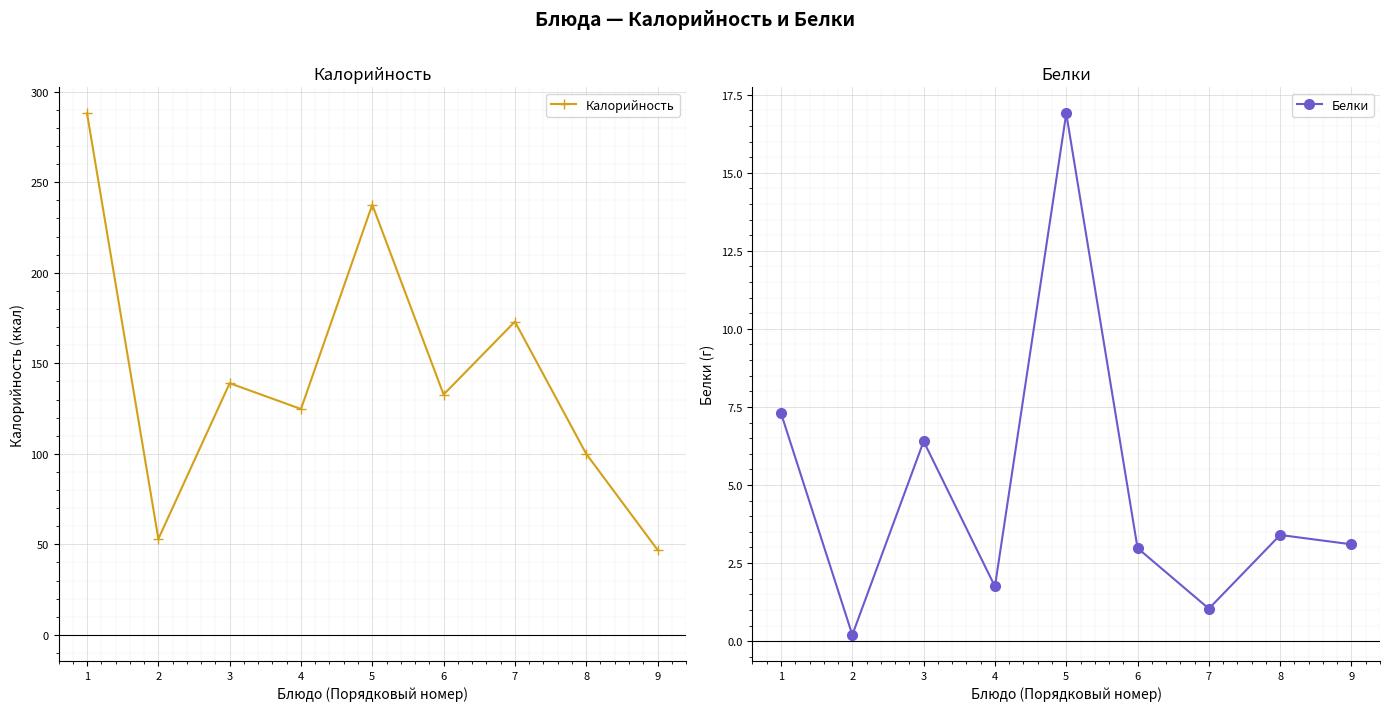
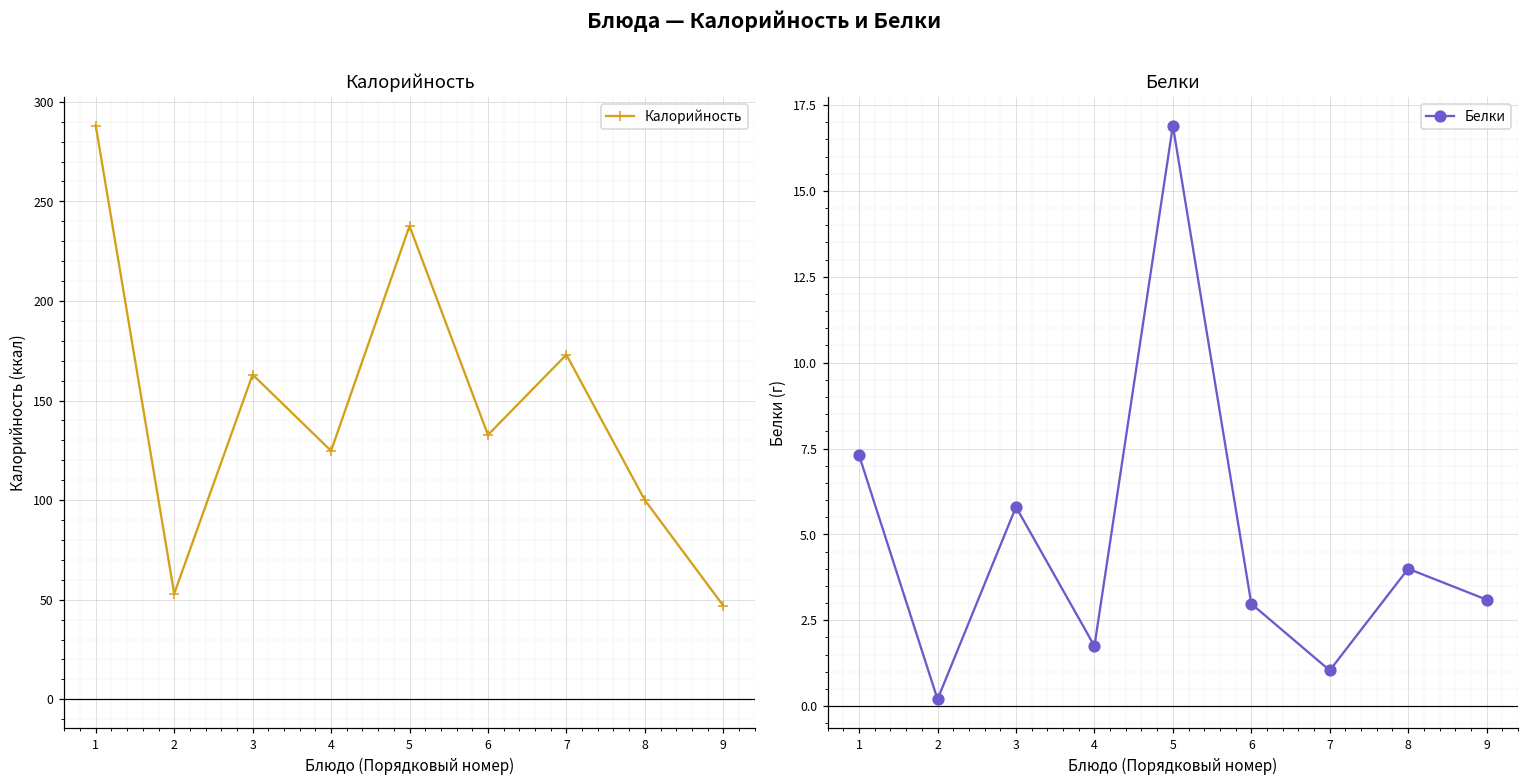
  {
    "Калорийность": {
      "1": 288,
      "2": 53,
-     "3": 139,
+     "3": 163,
      "4": 125,
      "5": 238,
      "6": 133,
      "7": 173,
      "8": 100,
      "9": 47
    },
    "Белки": {
      "1": 7.3,
      "2": 0.2,
-     "3": 6.4,
+     "3": 5.8,
      "4": 1.8,
      "5": 16.9,
      "6": 3.0,
      "7": 1.0,
-     "8": 3.4,
+     "8": 4.0,
      "9": 3.1
    }
  }
